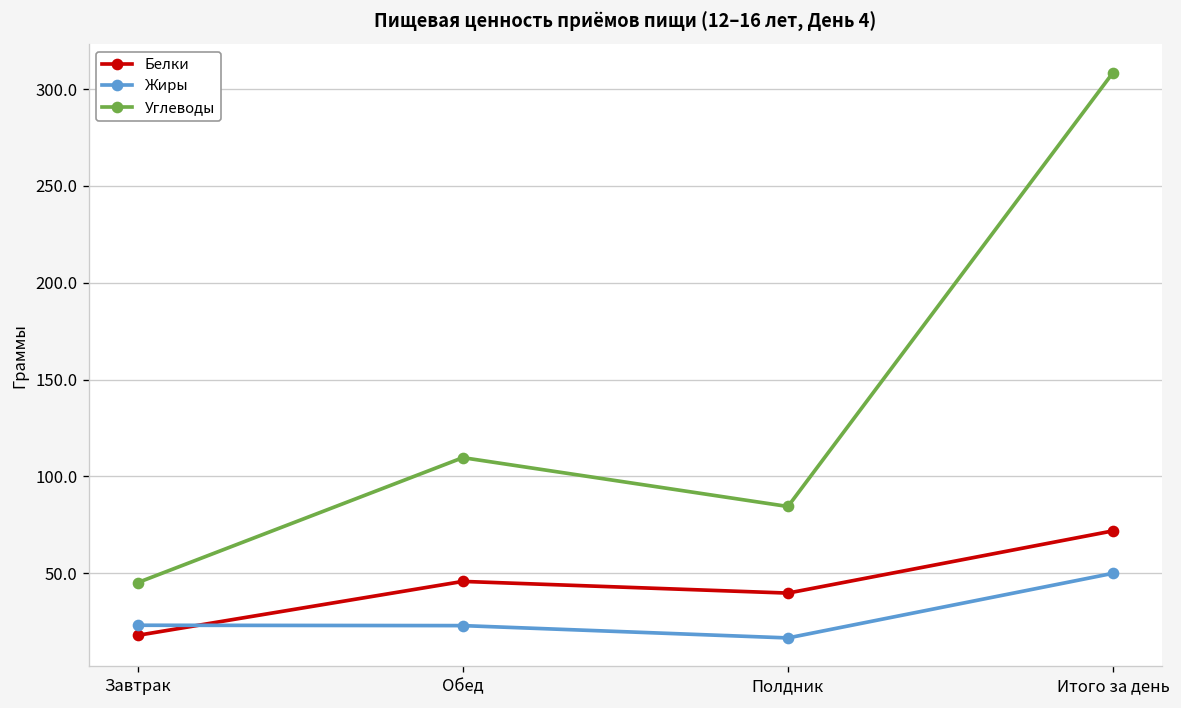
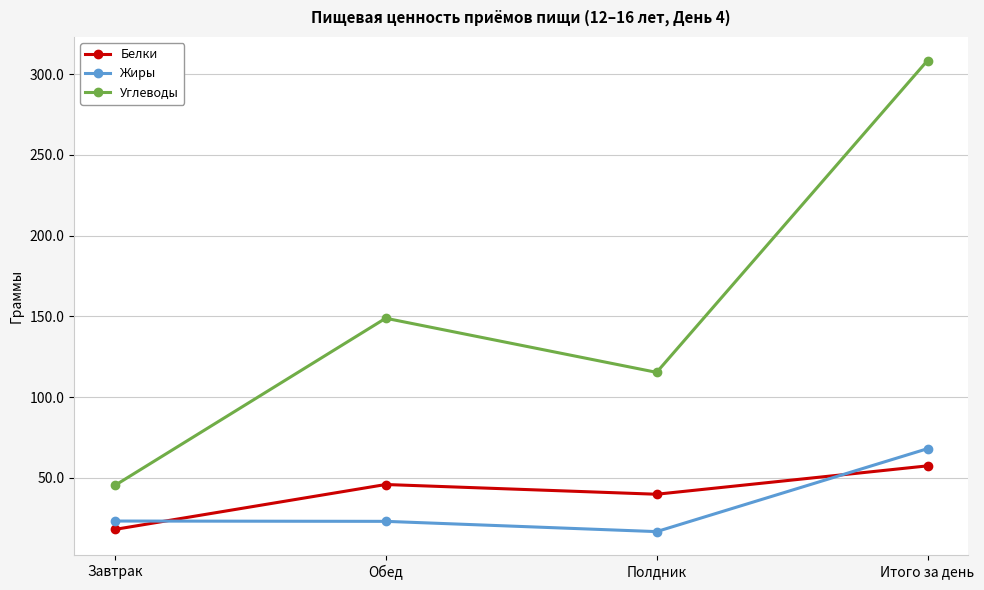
  {
    "Белки": {
      "Завтрак": 18,
      "Обед": 46,
      "Полдник": 40,
-     "Итого за день": 72
+     "Итого за день": 57
    },
    "Жиры": {
      "Завтрак": 23,
      "Обед": 23,
      "Полдник": 17,
-     "Итого за день": 50
+     "Итого за день": 68
    },
    "Углеводы": {
      "Завтрак": 45,
-     "Обед": 110,
-     "Полдник": 85,
+     "Обед": 149,
+     "Полдник": 115,
      "Итого за день": 308
    }
  }
